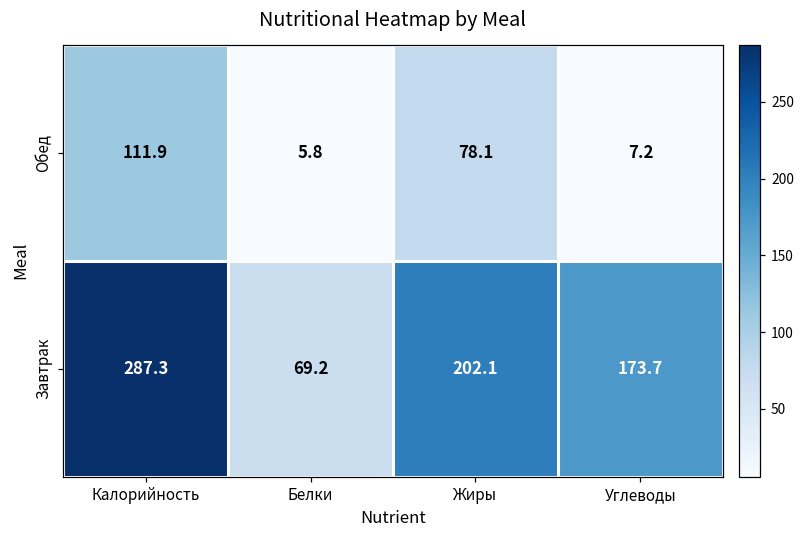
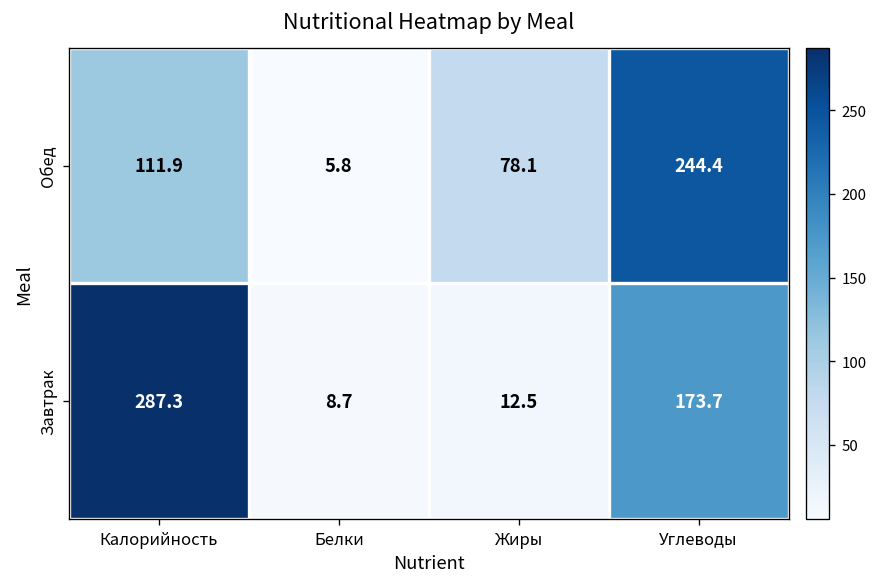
  {
    "Обед": {
      "Калорийность": 111.9,
      "Белки": 5.8,
      "Жиры": 78.1,
-     "Углеводы": 7.2
+     "Углеводы": 244.4
    },
    "Завтрак": {
      "Калорийность": 287.3,
-     "Белки": 69.2,
-     "Жиры": 202.1,
+     "Белки": 8.7,
+     "Жиры": 12.5,
      "Углеводы": 173.7
    }
  }
